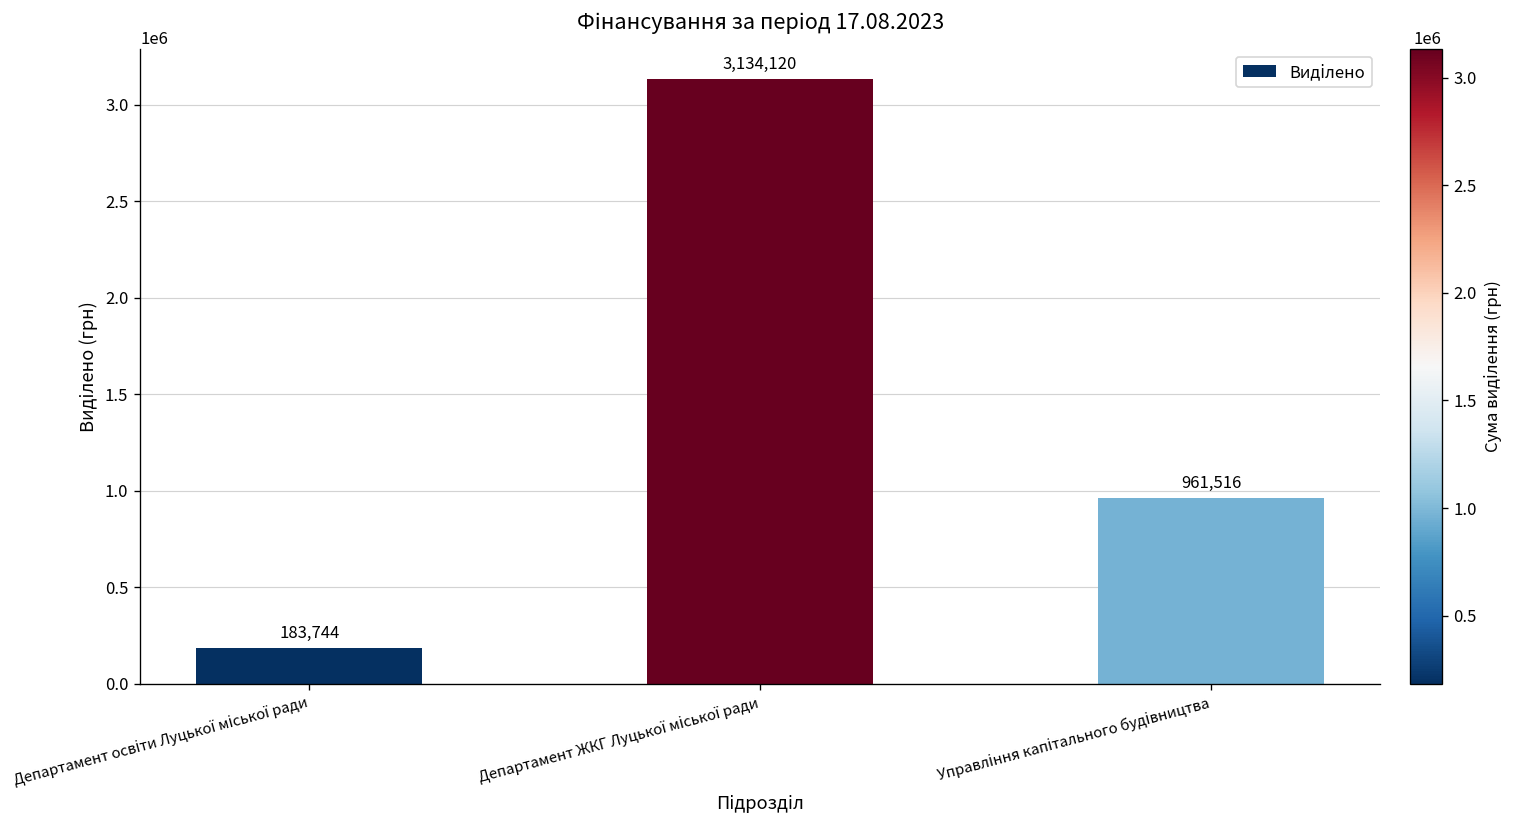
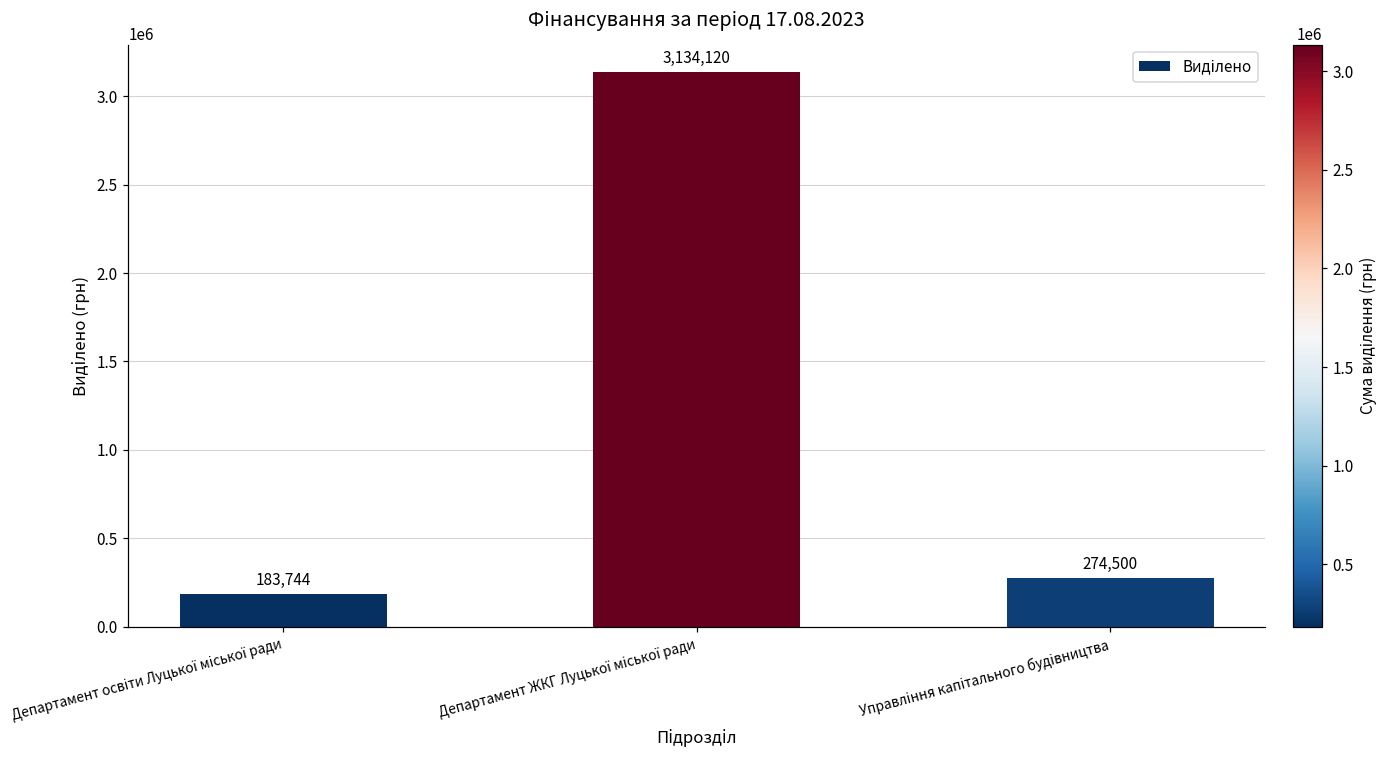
  {
    "Департамент освіти Луцької міської ради": "183,744",
    "Департамент ЖКГ Луцької міської ради": "3,134,120",
-   "Управління капітального будівництва": "961,516"
+   "Управління капітального будівництва": "274,500"
  }
